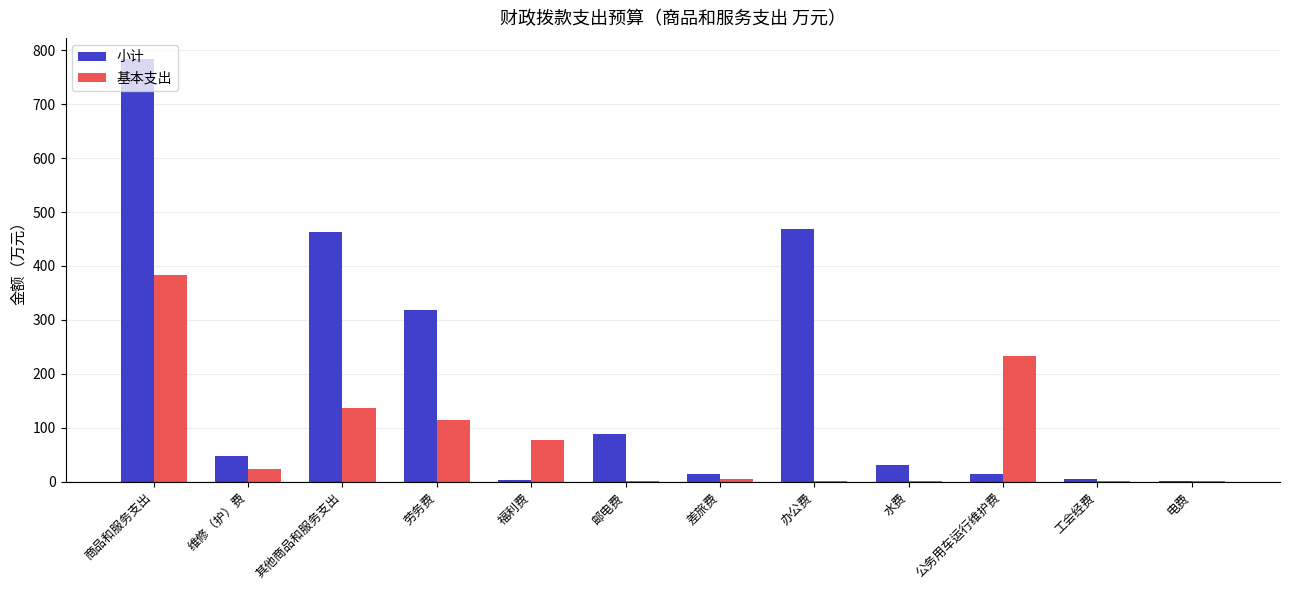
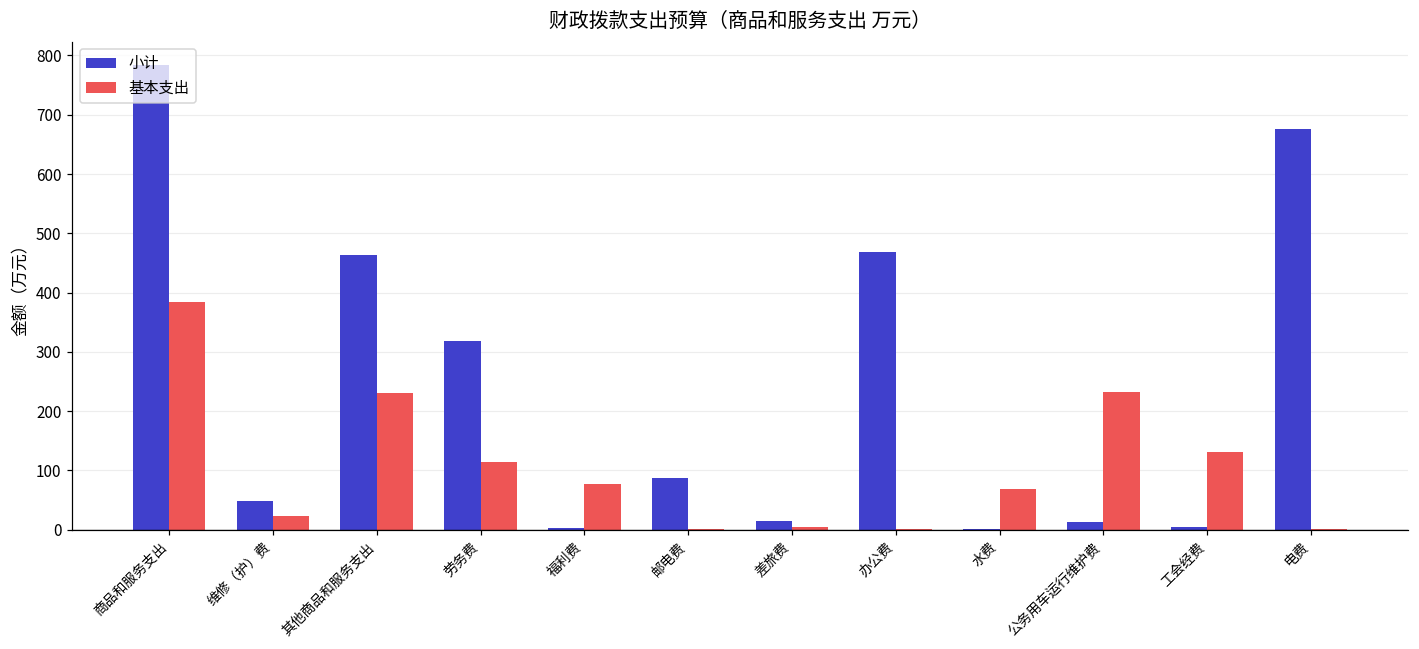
  {
    "小计": {
      "维修（护）费": 50,
      "其他商品和服务支出": 460,
      "劳务费": 320,
      "邮电费": 90,
      "差旅费": 10,
      "办公费": 470,
-     "水费": 30,
+     "水费": 0,
      "公务用车运行维护费": 10,
      "工会经费": 10,
-     "电费": 0
+     "电费": 680
    },
    "基本支出": {
      "商品和服务支出": 380,
      "维修（护）费": 20,
-     "其他商品和服务支出": 140,
+     "其他商品和服务支出": 230,
      "劳务费": 110,
      "福利费": 80,
      "差旅费": 0,
-     "水费": 0,
+     "水费": 70,
      "公务用车运行维护费": 230,
-     "工会经费": 0
+     "工会经费": 130
    }
  }
